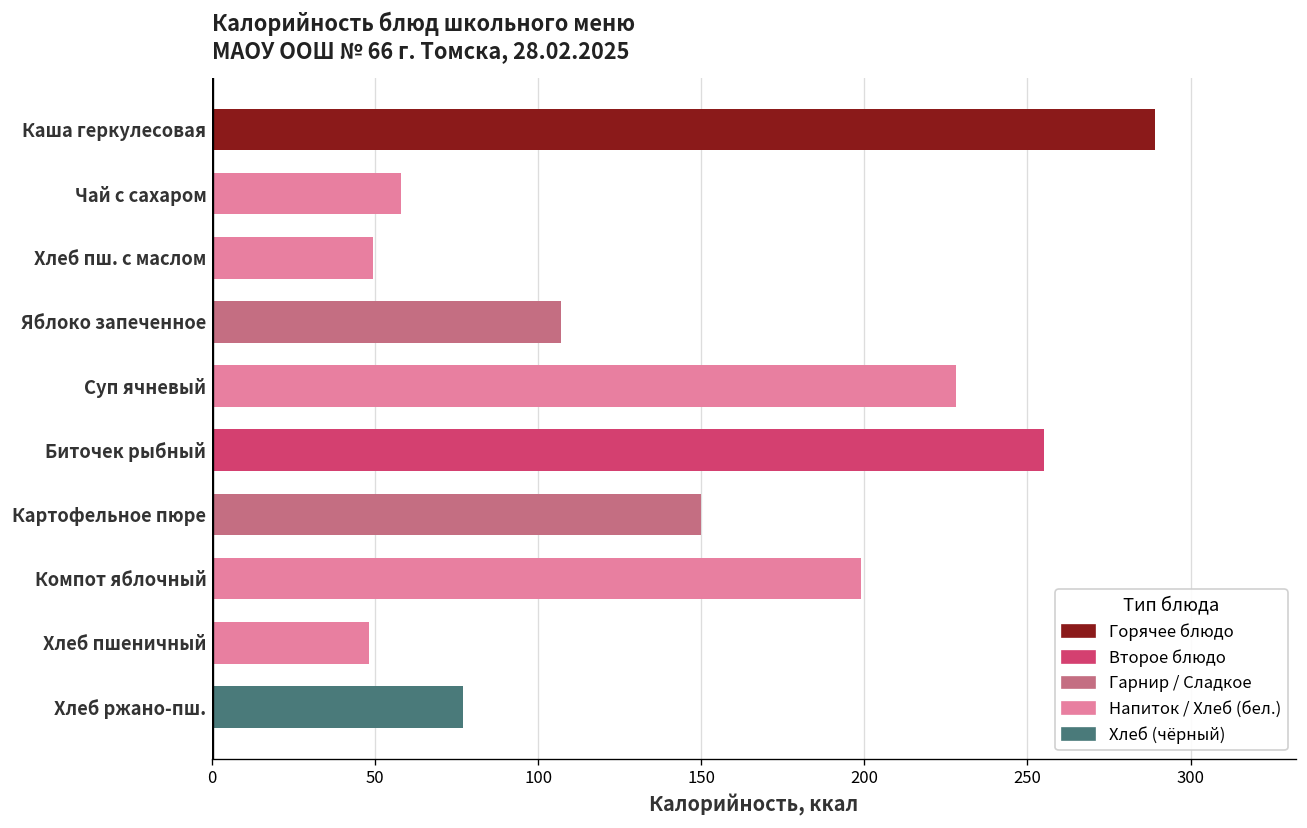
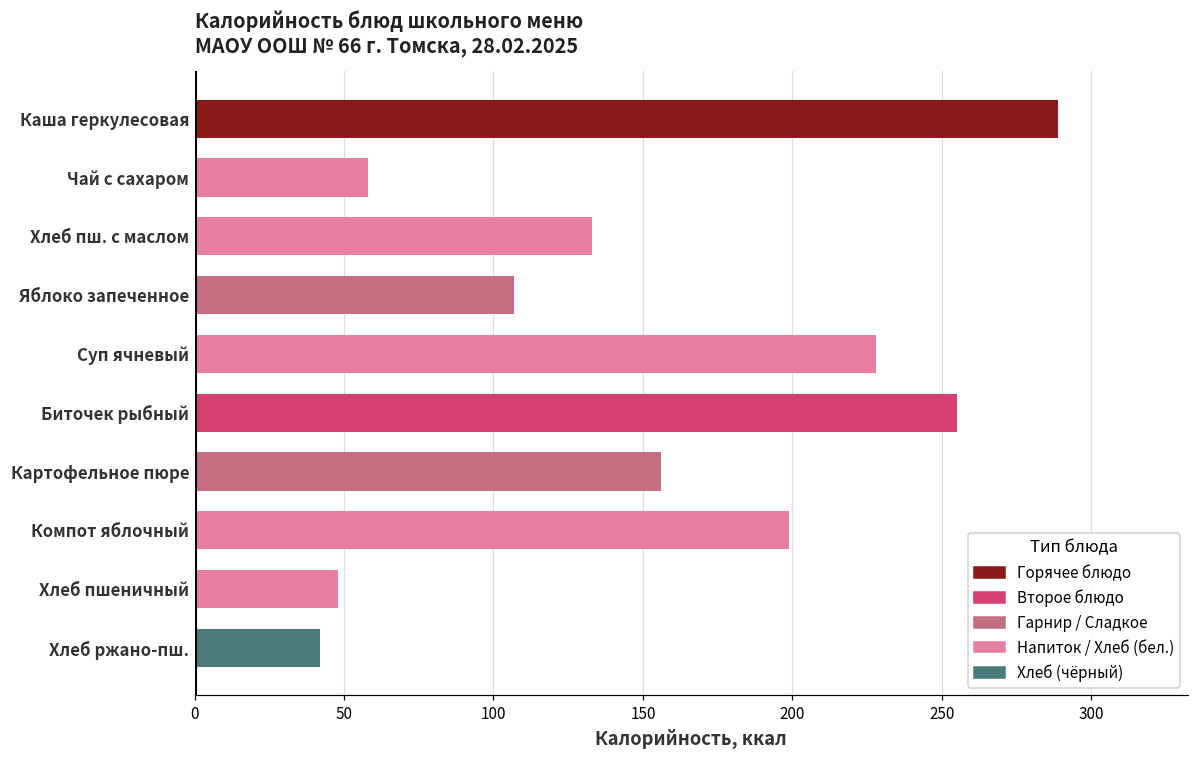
  {
    "Каша геркулесовая": 289,
    "Чай с сахаром": 58,
-   "Хлеб пш. с маслом": 49,
+   "Хлеб пш. с маслом": 133,
    "Яблоко запеченное": 107,
    "Суп ячневый": 228,
    "Биточек рыбный": 255,
-   "Картофельное пюре": 150,
+   "Картофельное пюре": 156,
    "Компот яблочный": 199,
    "Хлеб пшеничный": 48,
-   "Хлеб ржано-пш.": 77
+   "Хлеб ржано-пш.": 42
  }
